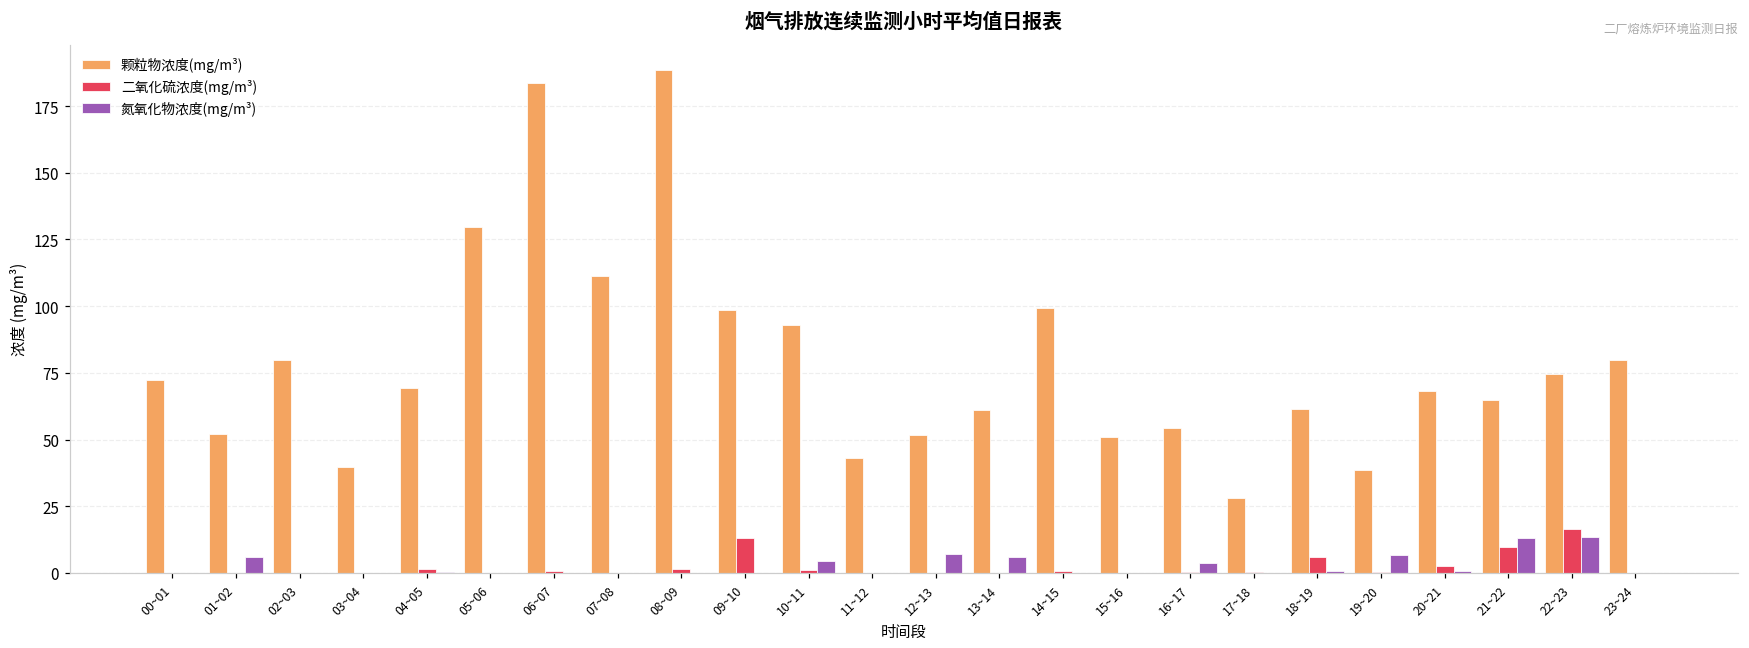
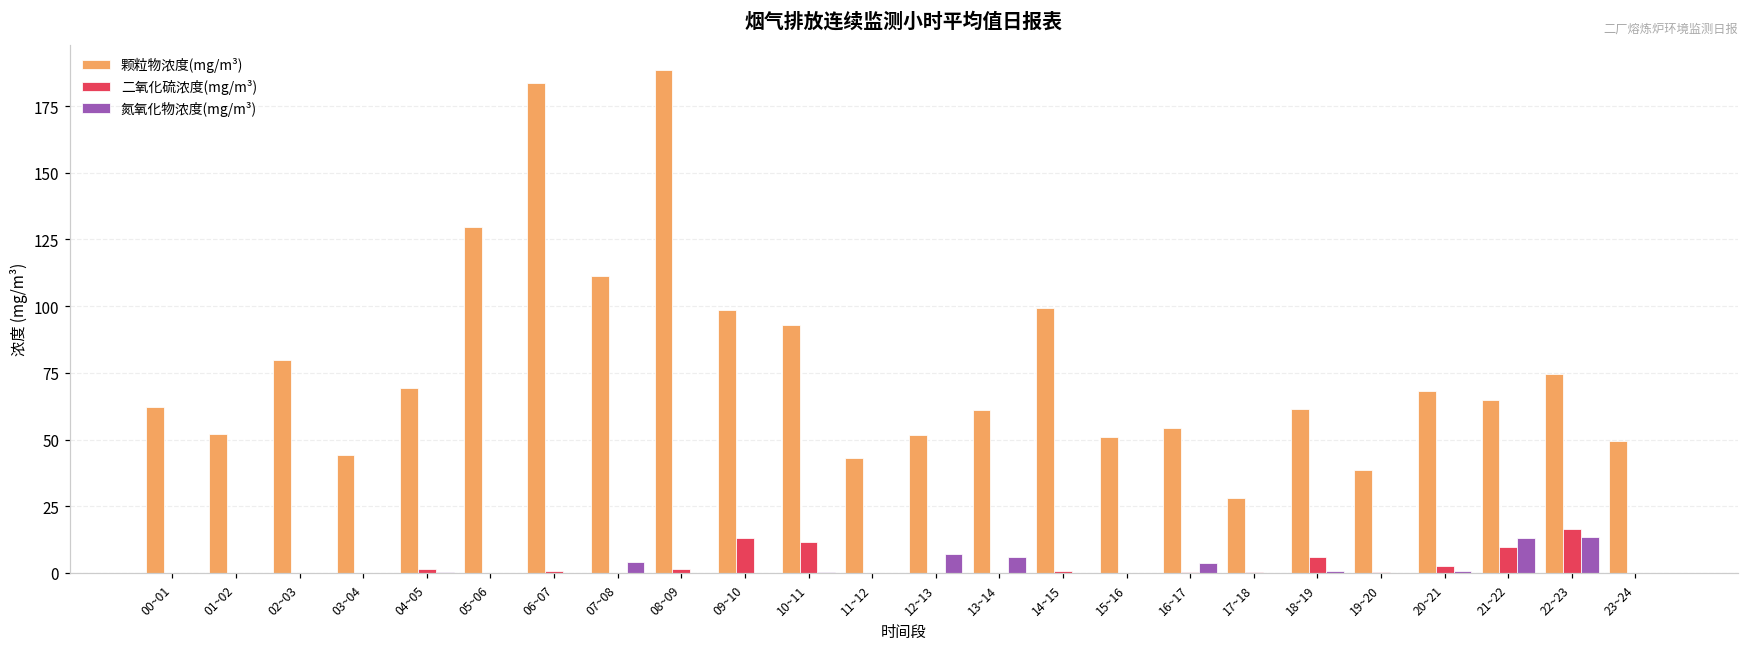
  {
    "颗粒物浓度(mg/m³)": {
-     "00~01": 72,
+     "00~01": 62,
      "01~02": 52,
      "02~03": 80,
-     "03~04": 40,
+     "03~04": 44,
      "04~05": 70,
      "05~06": 130,
      "06~07": 184,
      "07~08": 111,
      "08~09": 189,
      "09~10": 98,
      "10~11": 93,
      "11~12": 43,
      "12~13": 52,
      "13~14": 61,
      "14~15": 99,
      "15~16": 51,
      "16~17": 54,
      "17~18": 28,
      "18~19": 62,
      "19~20": 39,
      "20~21": 68,
      "21~22": 65,
      "22~23": 74,
-     "23~24": 80
+     "23~24": 49
    },
    "二氧化硫浓度(mg/m³)": {
      "00~01": 0,
      "01~02": 0,
      "02~03": 0,
      "03~04": 0,
      "04~05": 2,
      "05~06": 0,
      "07~08": 0,
      "08~09": 1,
      "09~10": 13,
-     "10~11": 1,
+     "10~11": 11,
      "11~12": 0,
      "13~14": 0,
      "15~16": 0,
      "18~19": 6,
      "20~21": 2,
      "21~22": 10,
      "22~23": 17,
      "23~24": 0
    },
    "氮氧化物浓度(mg/m³)": {
      "00~01": 0,
-     "01~02": 6,
+     "01~02": 0,
      "02~03": 0,
      "03~04": 0,
      "05~06": 0,
-     "07~08": 0,
+     "07~08": 4,
      "09~10": 0,
-     "10~11": 5,
+     "10~11": 0,
      "11~12": 0,
      "12~13": 7,
      "13~14": 6,
      "15~16": 0,
      "16~17": 4,
-     "19~20": 7,
+     "19~20": 0,
      "21~22": 13,
      "22~23": 13,
      "23~24": 0
    }
  }
